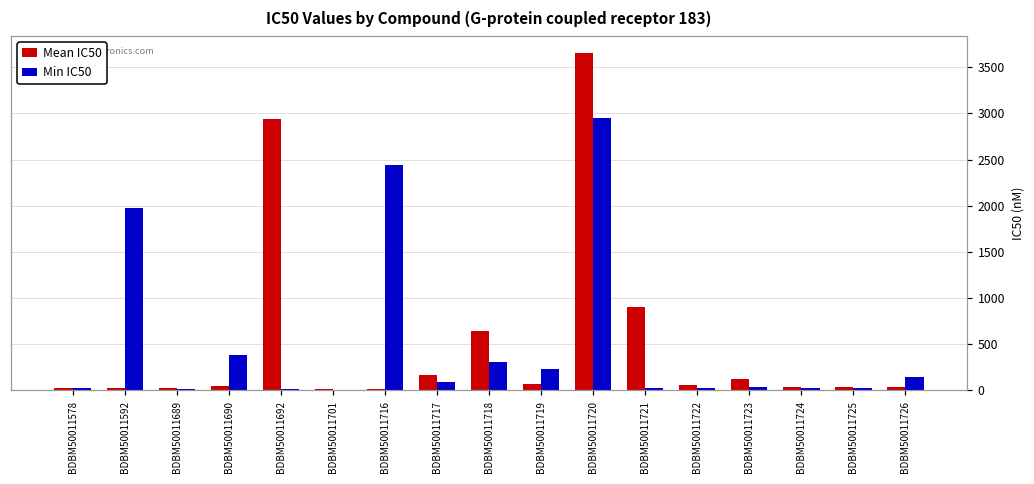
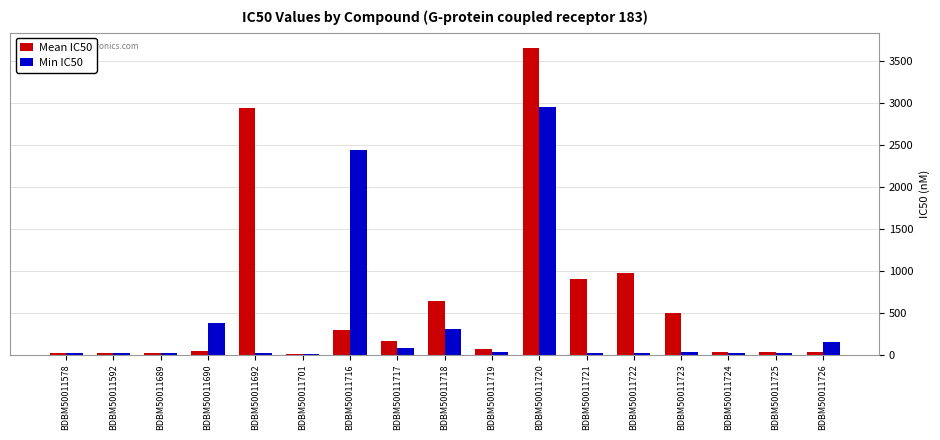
  {
    "Mean IC50": {
      "BDBM50011690": 0,
      "BDBM50011692": 2900,
-     "BDBM50011716": 0,
+     "BDBM50011716": 300,
      "BDBM50011717": 200,
      "BDBM50011718": 600,
      "BDBM50011719": 100,
      "BDBM50011720": 3700,
      "BDBM50011721": 900,
-     "BDBM50011722": 100,
-     "BDBM50011723": 100,
+     "BDBM50011722": 1000,
+     "BDBM50011723": 500,
      "BDBM50011724": 0,
      "BDBM50011725": 0,
      "BDBM50011726": 0
    },
    "Min IC50": {
-     "BDBM50011592": 2000,
+     "BDBM50011592": 0,
      "BDBM50011690": 400,
      "BDBM50011716": 2400,
      "BDBM50011717": 100,
      "BDBM50011718": 300,
-     "BDBM50011719": 200,
+     "BDBM50011719": 0,
      "BDBM50011720": 3000,
      "BDBM50011726": 100
    }
  }
